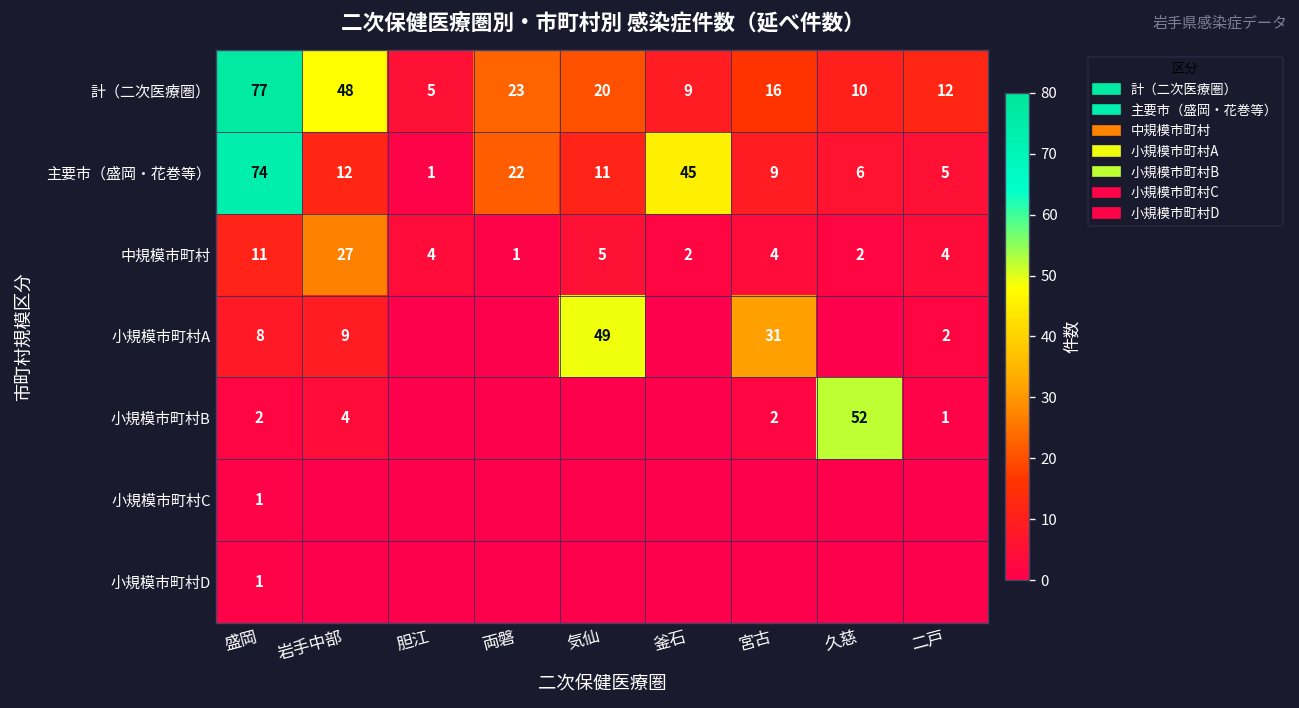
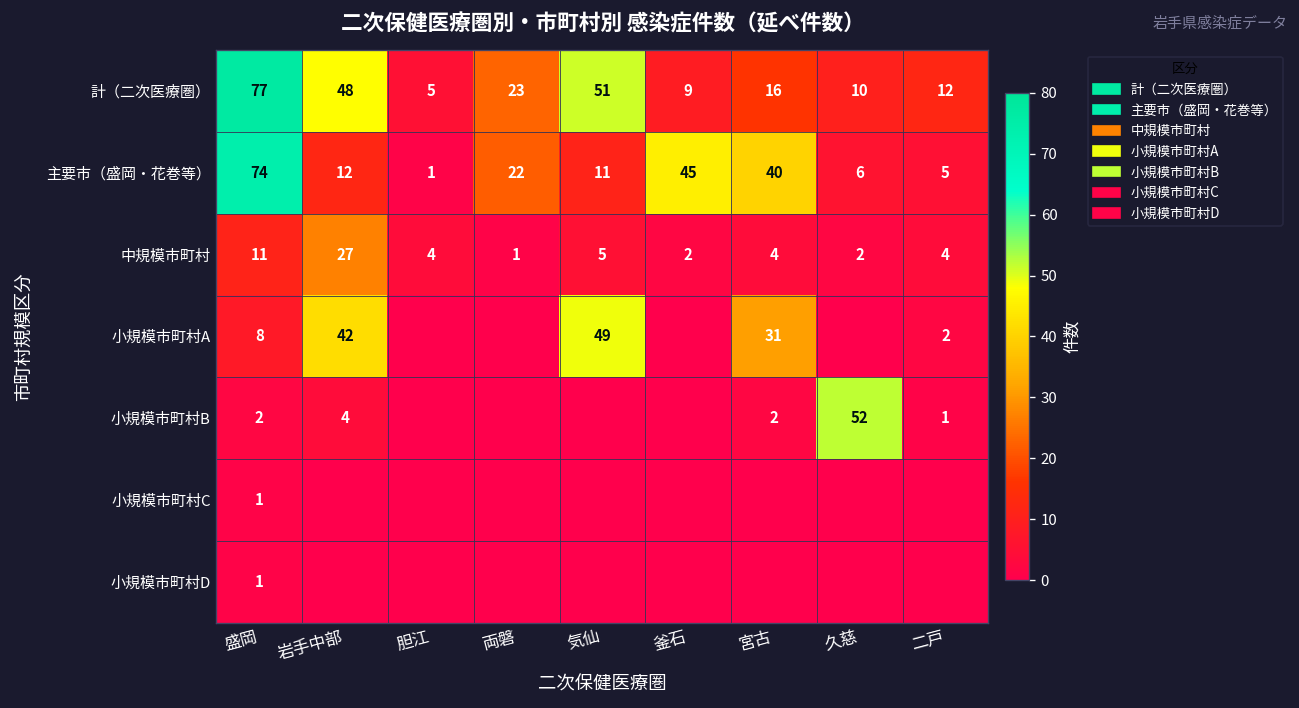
  {
    "計（二次医療圏）": {
      "盛岡": 77,
      "岩手中部": 48,
      "胆江": 5,
      "両磐": 23,
-     "気仙": 20,
+     "気仙": 51,
      "釜石": 9,
      "宮古": 16,
      "久慈": 10,
      "二戸": 12
    },
    "主要市（盛岡・花巻等）": {
      "盛岡": 74,
      "岩手中部": 12,
      "胆江": 1,
      "両磐": 22,
      "気仙": 11,
      "釜石": 45,
-     "宮古": 9,
+     "宮古": 40,
      "久慈": 6,
      "二戸": 5
    },
    "中規模市町村": {
      "盛岡": 11,
      "岩手中部": 27,
      "胆江": 4,
      "両磐": 1,
      "気仙": 5,
      "釜石": 2,
      "宮古": 4,
      "久慈": 2,
      "二戸": 4
    },
    "小規模市町村A": {
      "盛岡": 8,
-     "岩手中部": 9,
+     "岩手中部": 42,
      "気仙": 49,
      "宮古": 31,
      "二戸": 2
    },
    "小規模市町村B": {
      "盛岡": 2,
      "岩手中部": 4,
      "宮古": 2,
      "久慈": 52,
      "二戸": 1
    },
    "小規模市町村C": {
      "盛岡": 1
    },
    "小規模市町村D": {
      "盛岡": 1
    }
  }
